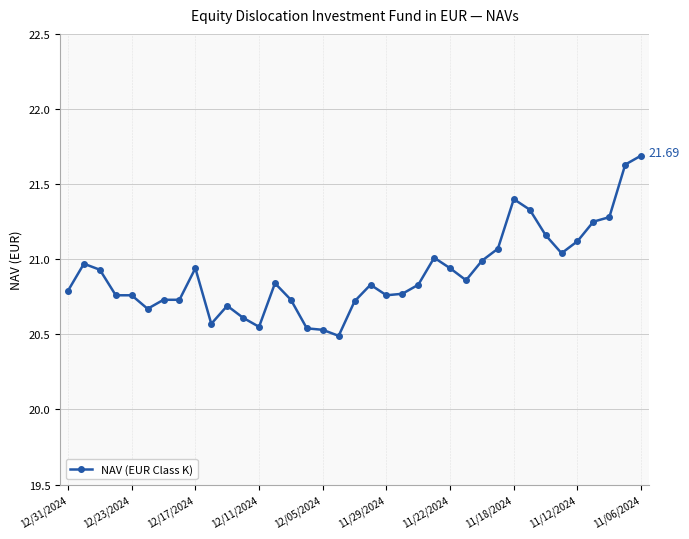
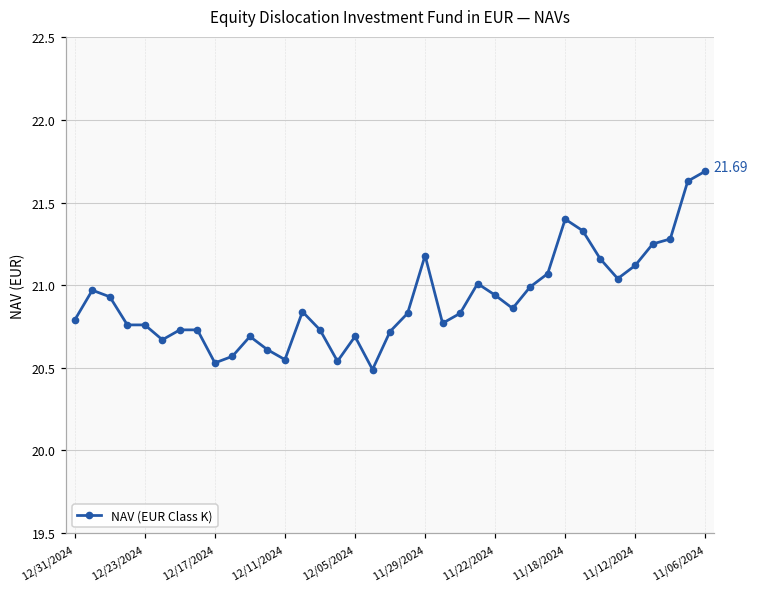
  {
    "12/31/2024": 20.79,
    "12/23/2024": 20.76,
-   "12/17/2024": 20.94,
+   "12/17/2024": 20.53,
    "12/11/2024": 20.55,
-   "12/05/2024": 20.53,
-   "11/29/2024": 20.76,
+   "12/05/2024": 20.69,
+   "11/29/2024": 21.18,
    "11/22/2024": 20.94,
    "11/18/2024": 21.40,
    "11/12/2024": 21.12
  }
